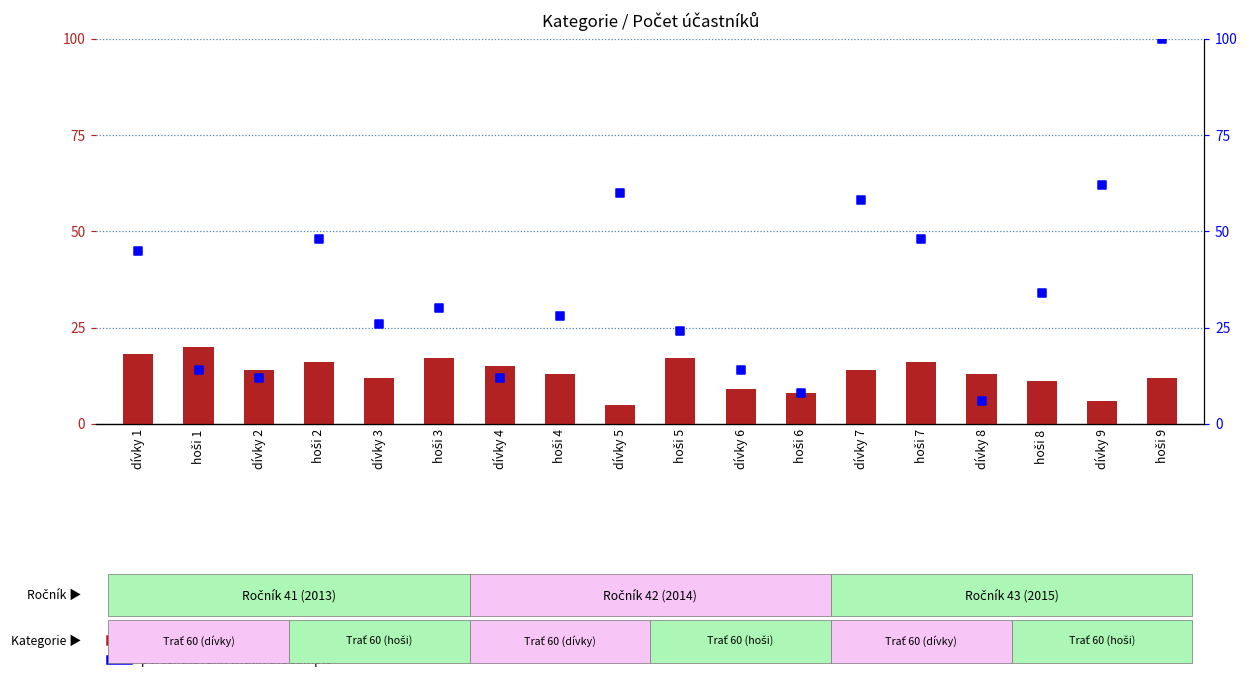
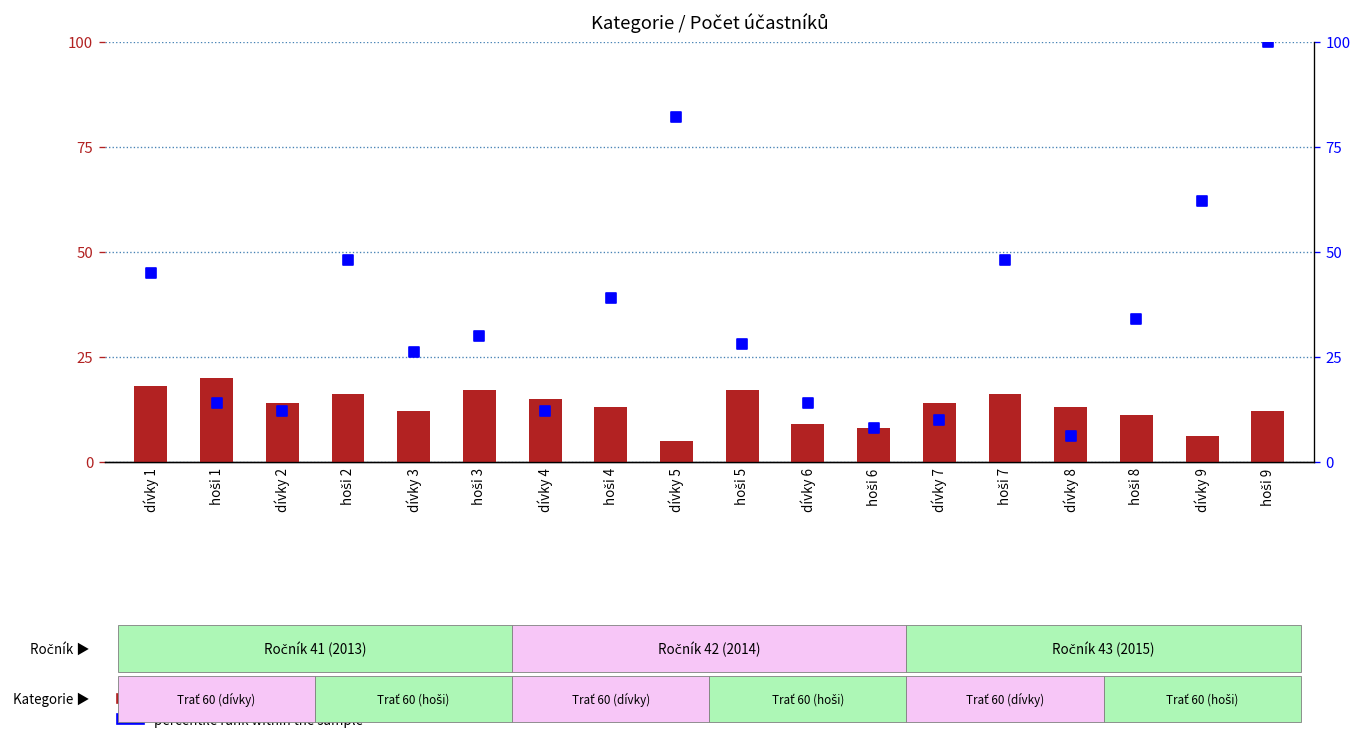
  {
    "count": {
      "dívky 1": 18,
      "hoši 1": 20,
      "dívky 2": 14,
      "hoši 2": 16,
      "dívky 3": 12,
      "hoši 3": 17,
      "dívky 4": 15,
      "hoši 4": 13,
      "dívky 5": 5,
      "hoši 5": 17,
      "dívky 6": 9,
      "hoši 6": 8,
      "dívky 7": 14,
      "hoši 7": 16,
      "dívky 8": 13,
      "hoši 8": 11,
      "dívky 9": 6,
      "hoši 9": 12
    },
    "percentile rank within the sample": {
-     "hoši 4": 28,
-     "dívky 5": 60,
-     "hoši 5": 24,
-     "dívky 7": 58
+     "hoši 4": 39,
+     "dívky 5": 82,
+     "hoši 5": 28,
+     "dívky 7": 10
    }
  }
